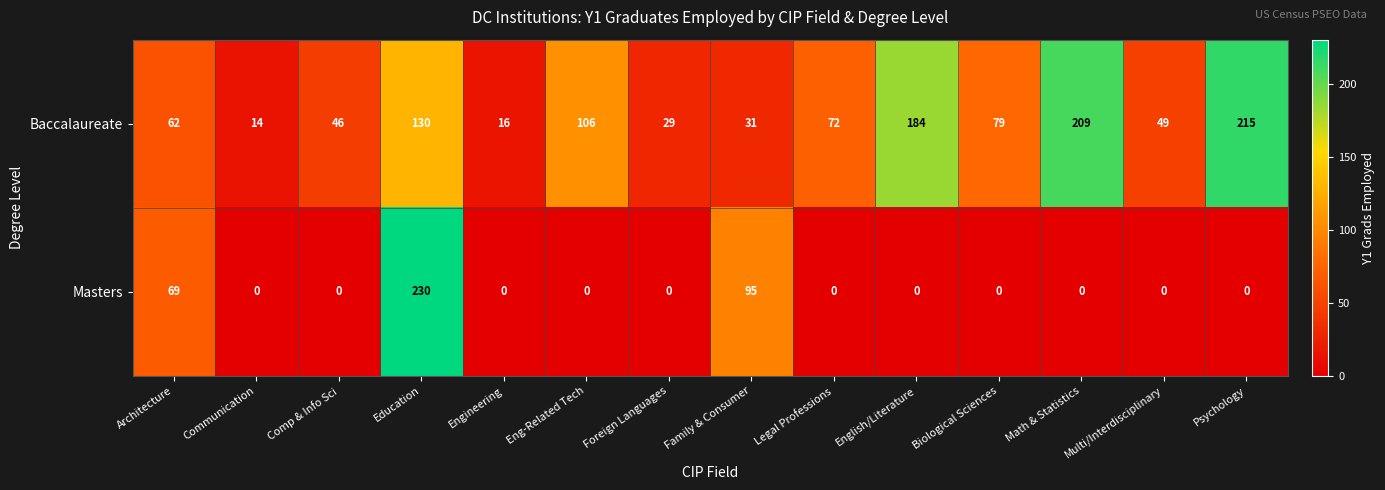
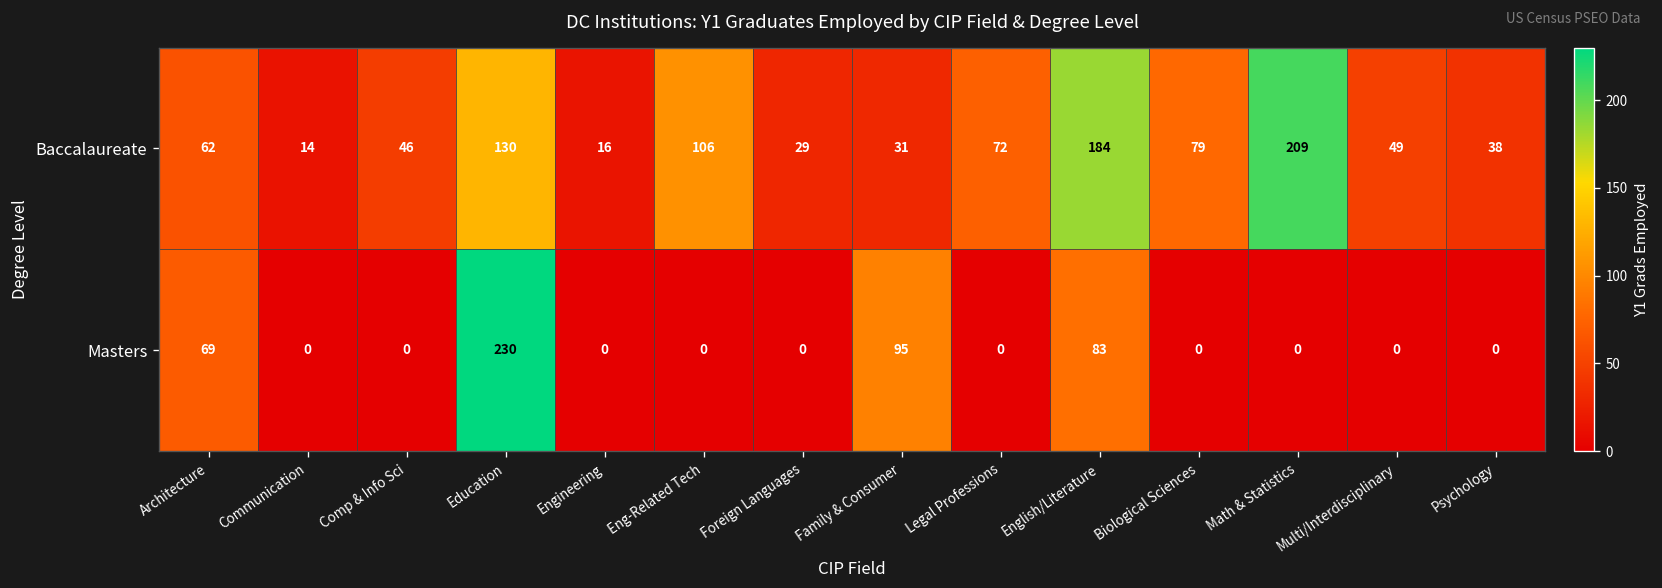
  {
    "Baccalaureate": {
      "Architecture": 62,
      "Communication": 14,
      "Comp & Info Sci": 46,
      "Education": 130,
      "Engineering": 16,
      "Eng-Related Tech": 106,
      "Foreign Languages": 29,
      "Family & Consumer": 31,
      "Legal Professions": 72,
      "English/Literature": 184,
      "Biological Sciences": 79,
      "Math & Statistics": 209,
      "Multi/Interdisciplinary": 49,
-     "Psychology": 215
+     "Psychology": 38
    },
    "Masters": {
      "Architecture": 69,
      "Communication": 0,
      "Comp & Info Sci": 0,
      "Education": 230,
      "Engineering": 0,
      "Eng-Related Tech": 0,
      "Foreign Languages": 0,
      "Family & Consumer": 95,
      "Legal Professions": 0,
-     "English/Literature": 0,
+     "English/Literature": 83,
      "Biological Sciences": 0,
      "Math & Statistics": 0,
      "Multi/Interdisciplinary": 0,
      "Psychology": 0
    }
  }
